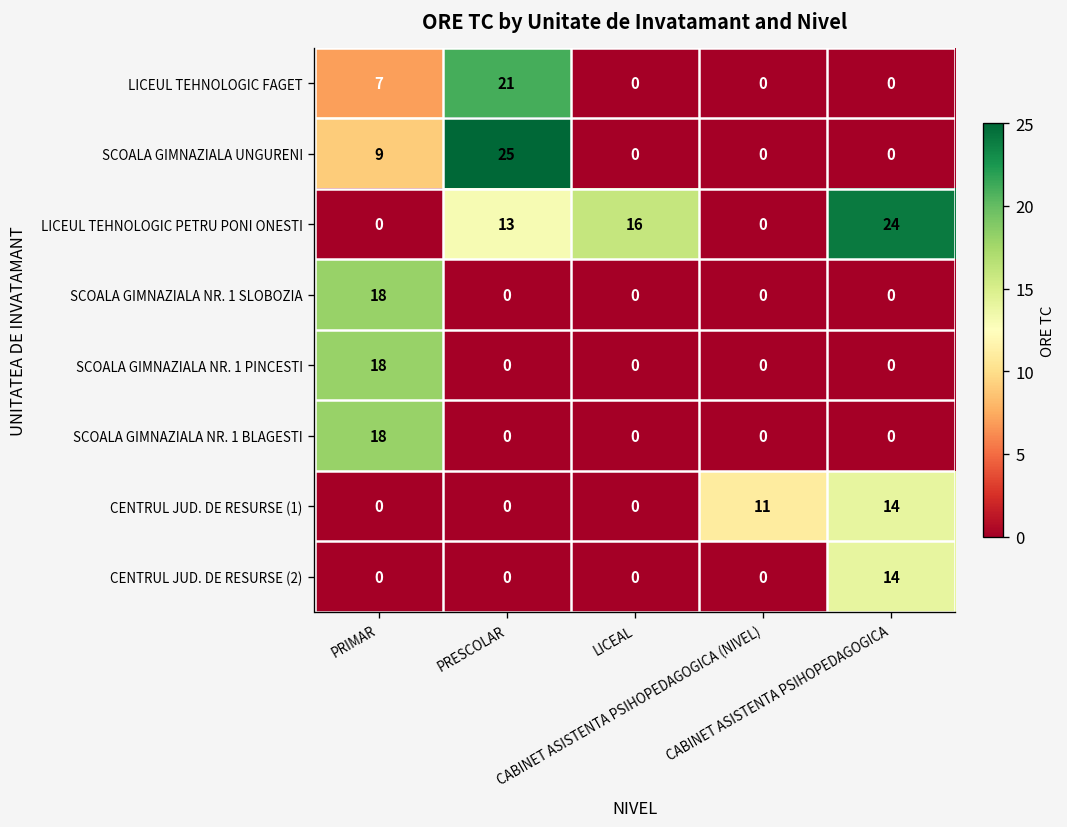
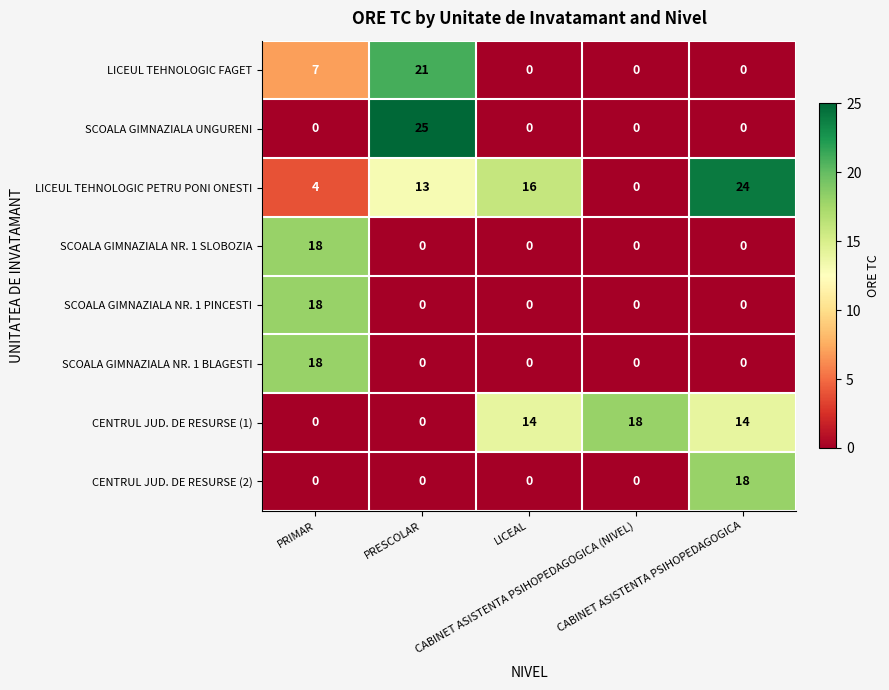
  {
    "LICEUL TEHNOLOGIC FAGET": {
      "PRIMAR": 7,
      "PRESCOLAR": 21,
      "LICEAL": 0,
      "CABINET ASISTENTA PSIHOPEDAGOGICA (NIVEL)": 0,
      "CABINET ASISTENTA PSIHOPEDAGOGICA": 0
    },
    "SCOALA GIMNAZIALA UNGURENI": {
-     "PRIMAR": 9,
+     "PRIMAR": 0,
      "PRESCOLAR": 25,
      "LICEAL": 0,
      "CABINET ASISTENTA PSIHOPEDAGOGICA (NIVEL)": 0,
      "CABINET ASISTENTA PSIHOPEDAGOGICA": 0
    },
    "LICEUL TEHNOLOGIC PETRU PONI ONESTI": {
-     "PRIMAR": 0,
+     "PRIMAR": 4,
      "PRESCOLAR": 13,
      "LICEAL": 16,
      "CABINET ASISTENTA PSIHOPEDAGOGICA (NIVEL)": 0,
      "CABINET ASISTENTA PSIHOPEDAGOGICA": 24
    },
    "SCOALA GIMNAZIALA NR. 1 SLOBOZIA": {
      "PRIMAR": 18,
      "PRESCOLAR": 0,
      "LICEAL": 0,
      "CABINET ASISTENTA PSIHOPEDAGOGICA (NIVEL)": 0,
      "CABINET ASISTENTA PSIHOPEDAGOGICA": 0
    },
    "SCOALA GIMNAZIALA NR. 1 PINCESTI": {
      "PRIMAR": 18,
      "PRESCOLAR": 0,
      "LICEAL": 0,
      "CABINET ASISTENTA PSIHOPEDAGOGICA (NIVEL)": 0,
      "CABINET ASISTENTA PSIHOPEDAGOGICA": 0
    },
    "SCOALA GIMNAZIALA NR. 1 BLAGESTI": {
      "PRIMAR": 18,
      "PRESCOLAR": 0,
      "LICEAL": 0,
      "CABINET ASISTENTA PSIHOPEDAGOGICA (NIVEL)": 0,
      "CABINET ASISTENTA PSIHOPEDAGOGICA": 0
    },
    "CENTRUL JUD. DE RESURSE (1)": {
      "PRIMAR": 0,
      "PRESCOLAR": 0,
-     "LICEAL": 0,
-     "CABINET ASISTENTA PSIHOPEDAGOGICA (NIVEL)": 11,
+     "LICEAL": 14,
+     "CABINET ASISTENTA PSIHOPEDAGOGICA (NIVEL)": 18,
      "CABINET ASISTENTA PSIHOPEDAGOGICA": 14
    },
    "CENTRUL JUD. DE RESURSE (2)": {
      "PRIMAR": 0,
      "PRESCOLAR": 0,
      "LICEAL": 0,
      "CABINET ASISTENTA PSIHOPEDAGOGICA (NIVEL)": 0,
-     "CABINET ASISTENTA PSIHOPEDAGOGICA": 14
+     "CABINET ASISTENTA PSIHOPEDAGOGICA": 18
    }
  }
